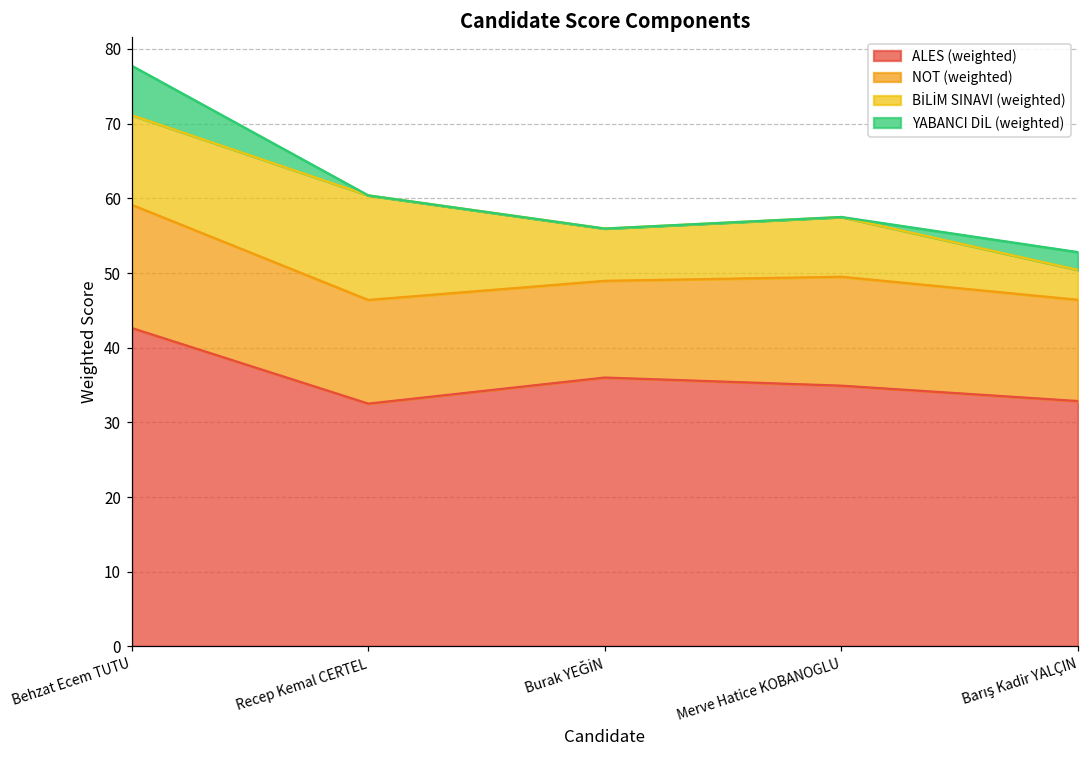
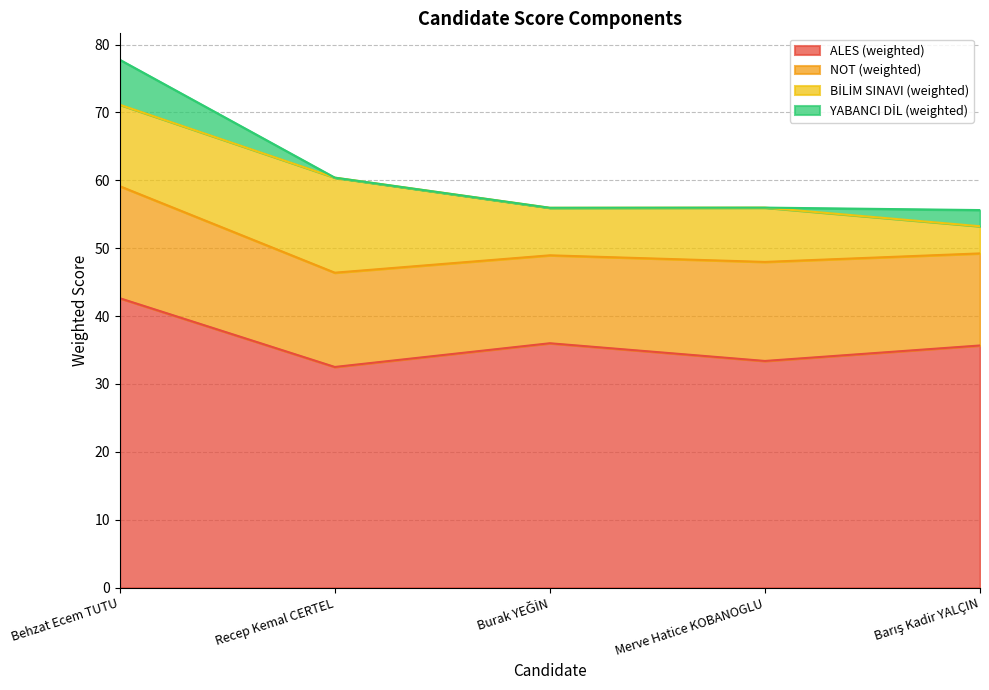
  {
    "ALES (weighted)": {
      "Behzat Ecem TUTU": 43,
      "Recep Kemal CERTEL": 33,
      "Burak YEĞİN": 36,
-     "Merve Hatice KOBANOGLU": 35,
-     "Barış Kadir YALÇIN": 33
+     "Merve Hatice KOBANOGLU": 33,
+     "Barış Kadir YALÇIN": 36
    },
    "YABANCI DİL (weighted)": {
      "Behzat Ecem TUTU": 7,
      "Barış Kadir YALÇIN": 2
    }
  }
